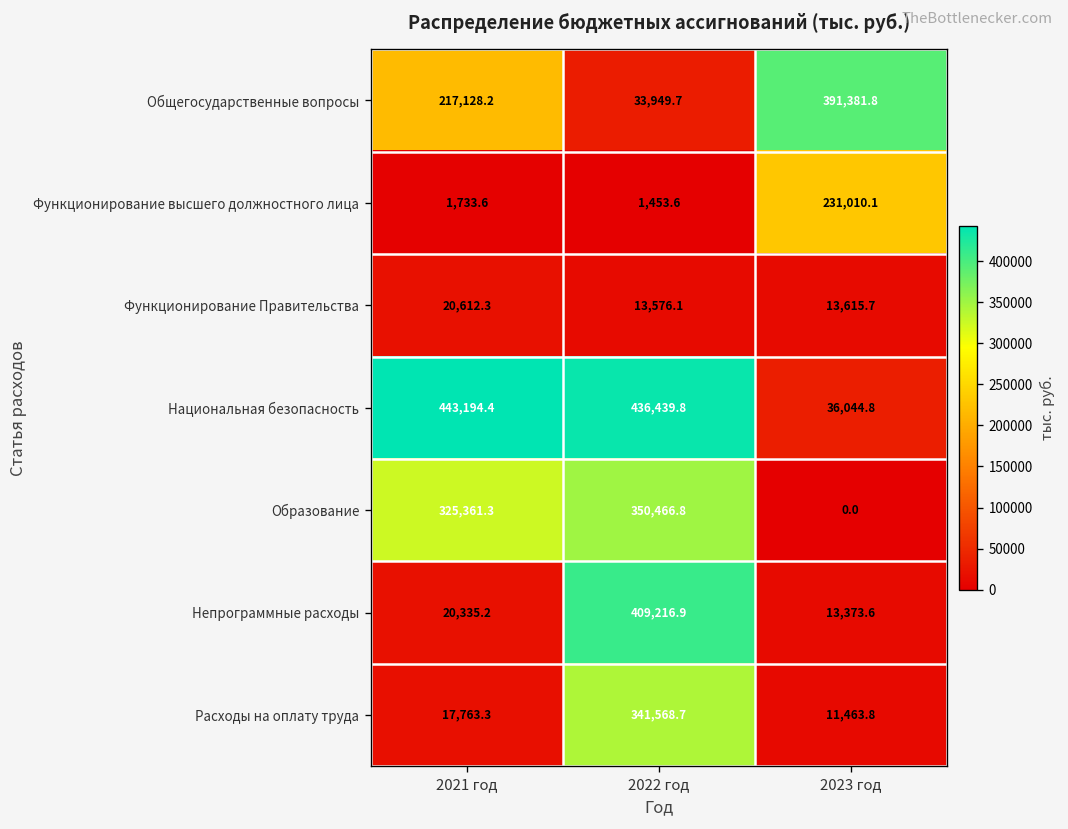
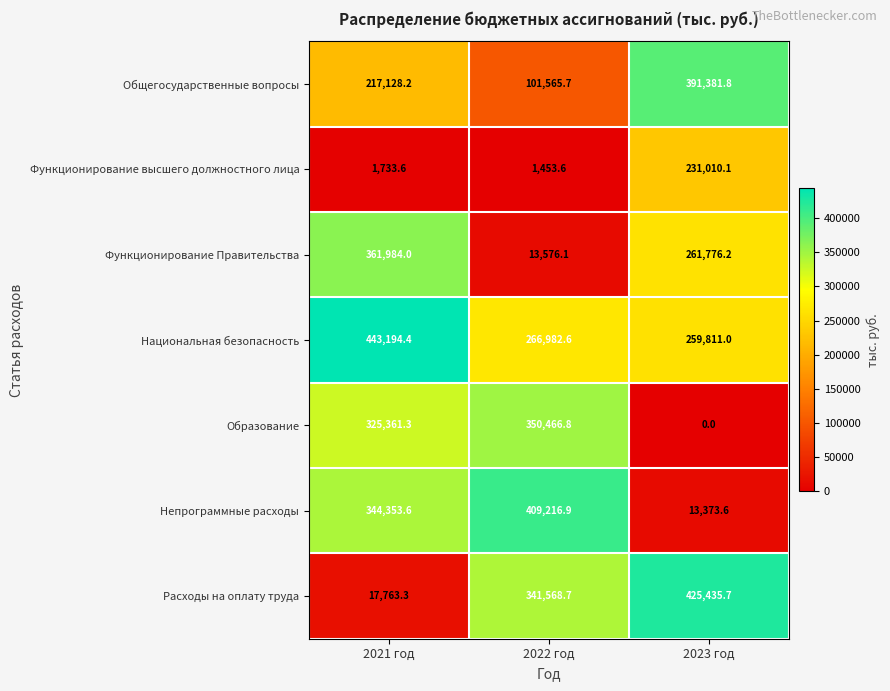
  {
    "Общегосударственные вопросы": {
      "2021 год": "217,128.2",
-     "2022 год": "33,949.7",
+     "2022 год": "101,565.7",
      "2023 год": "391,381.8"
    },
    "Функционирование высшего должностного лица": {
      "2021 год": "1,733.6",
      "2022 год": "1,453.6",
      "2023 год": "231,010.1"
    },
    "Функционирование Правительства": {
-     "2021 год": "20,612.3",
+     "2021 год": "361,984.0",
      "2022 год": "13,576.1",
-     "2023 год": "13,615.7"
+     "2023 год": "261,776.2"
    },
    "Национальная безопасность": {
      "2021 год": "443,194.4",
-     "2022 год": "436,439.8",
-     "2023 год": "36,044.8"
+     "2022 год": "266,982.6",
+     "2023 год": "259,811.0"
    },
    "Образование": {
      "2021 год": "325,361.3",
      "2022 год": "350,466.8",
      "2023 год": "0.0"
    },
    "Непрограммные расходы": {
-     "2021 год": "20,335.2",
+     "2021 год": "344,353.6",
      "2022 год": "409,216.9",
      "2023 год": "13,373.6"
    },
    "Расходы на оплату труда": {
      "2021 год": "17,763.3",
      "2022 год": "341,568.7",
-     "2023 год": "11,463.8"
+     "2023 год": "425,435.7"
    }
  }
